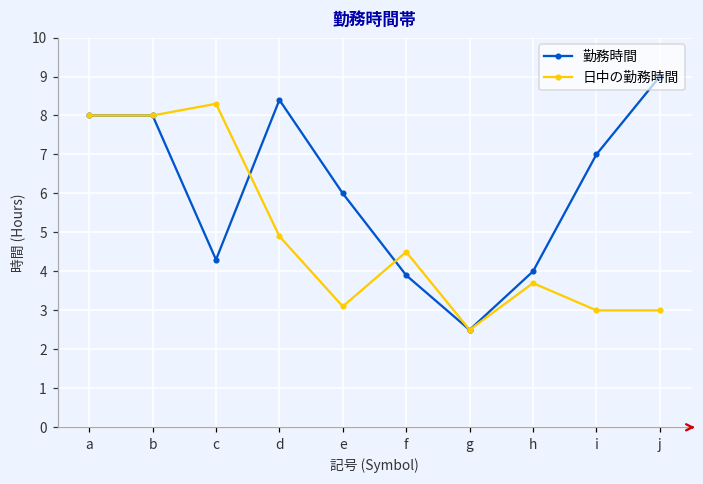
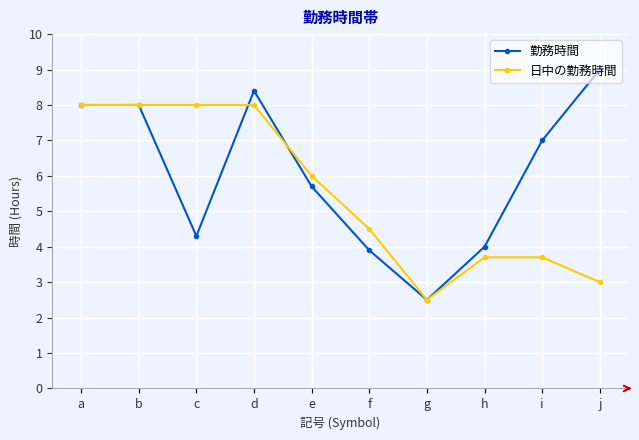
  {
    "勤務時間": {
      "c": 4.3,
      "d": 8.4,
-     "e": 6.0,
+     "e": 5.7,
      "f": 3.9,
      "h": 4.0,
      "i": 7.0
    },
    "日中の勤務時間": {
-     "c": 8.3,
-     "d": 4.9,
-     "e": 3.1,
+     "c": 8.0,
+     "d": 8.0,
+     "e": 6.0,
      "f": 4.5,
      "h": 3.7,
-     "i": 3.0,
+     "i": 3.7,
      "j": 3.0
    }
  }
